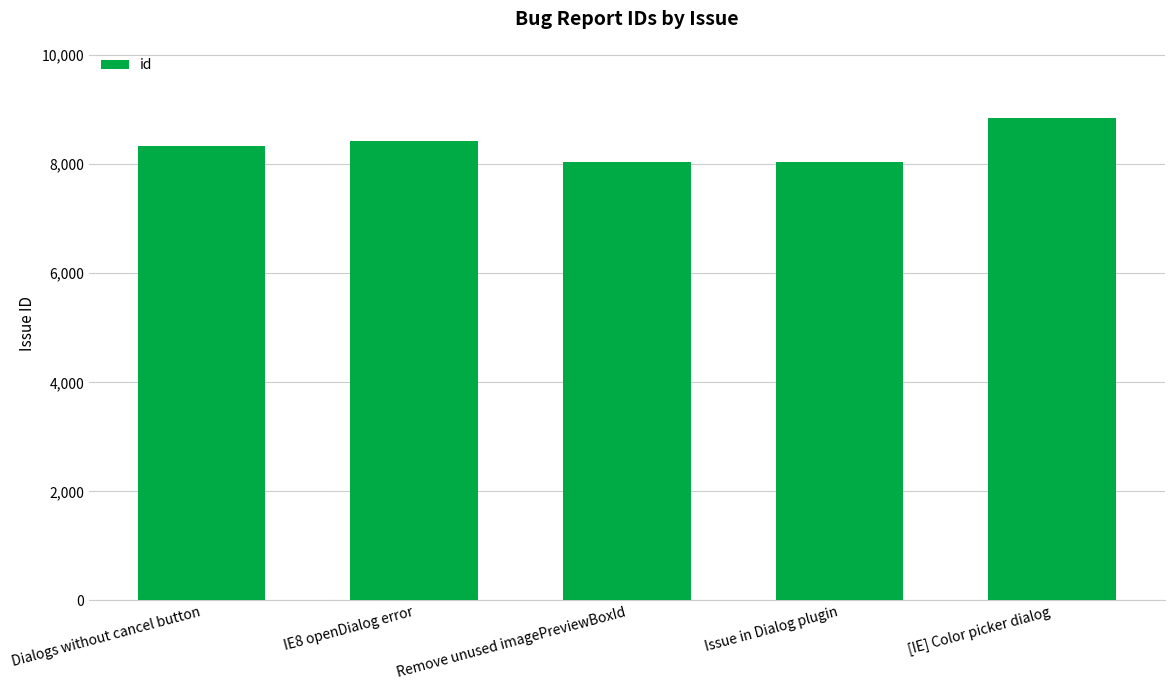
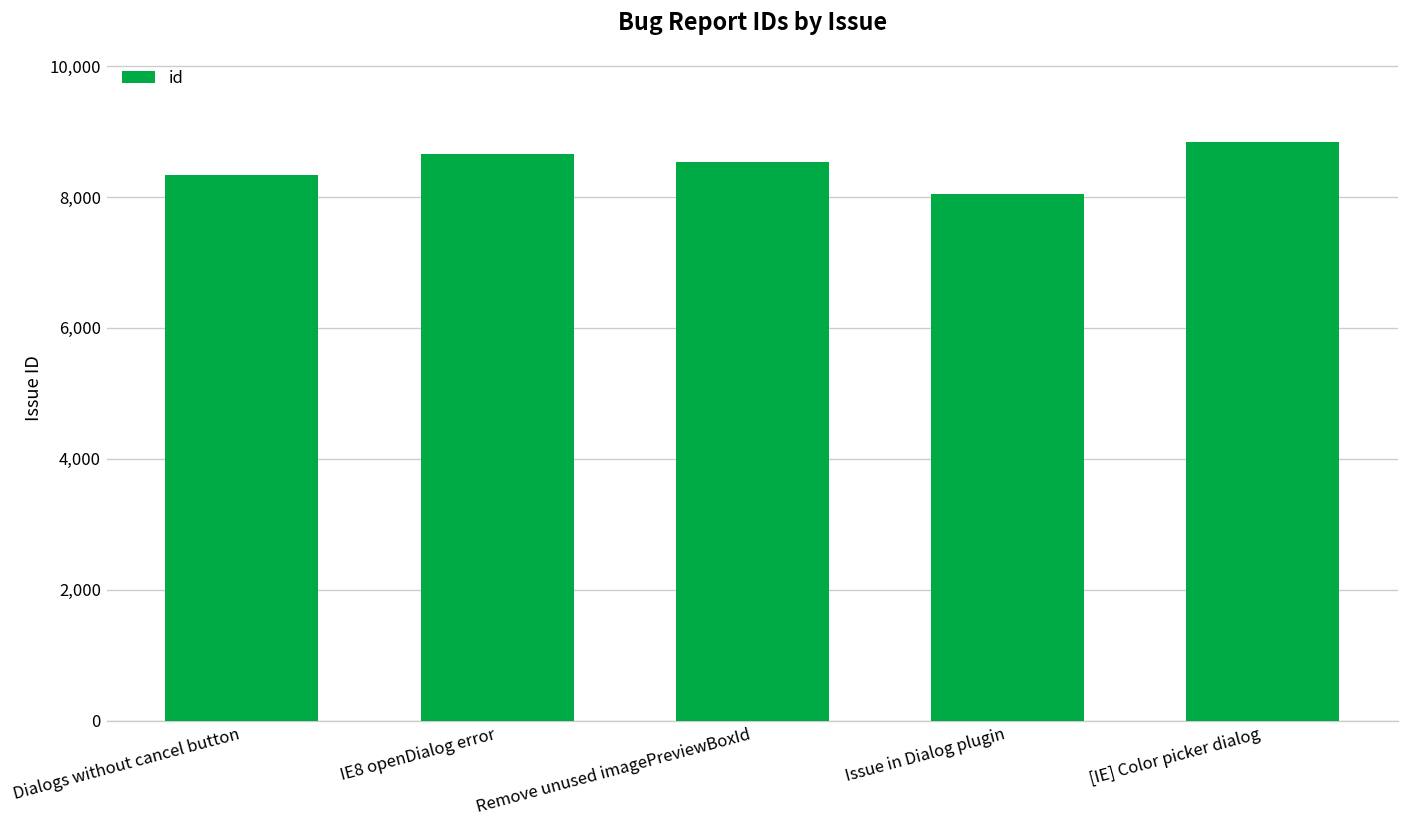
  {
    "Dialogs without cancel button": "8,300",
-   "IE8 openDialog error": "8,400",
-   "Remove unused imagePreviewBoxId": "8,000",
+   "IE8 openDialog error": "8,700",
+   "Remove unused imagePreviewBoxId": "8,500",
    "Issue in Dialog plugin": "8,000",
    "[IE] Color picker dialog": "8,800"
  }
